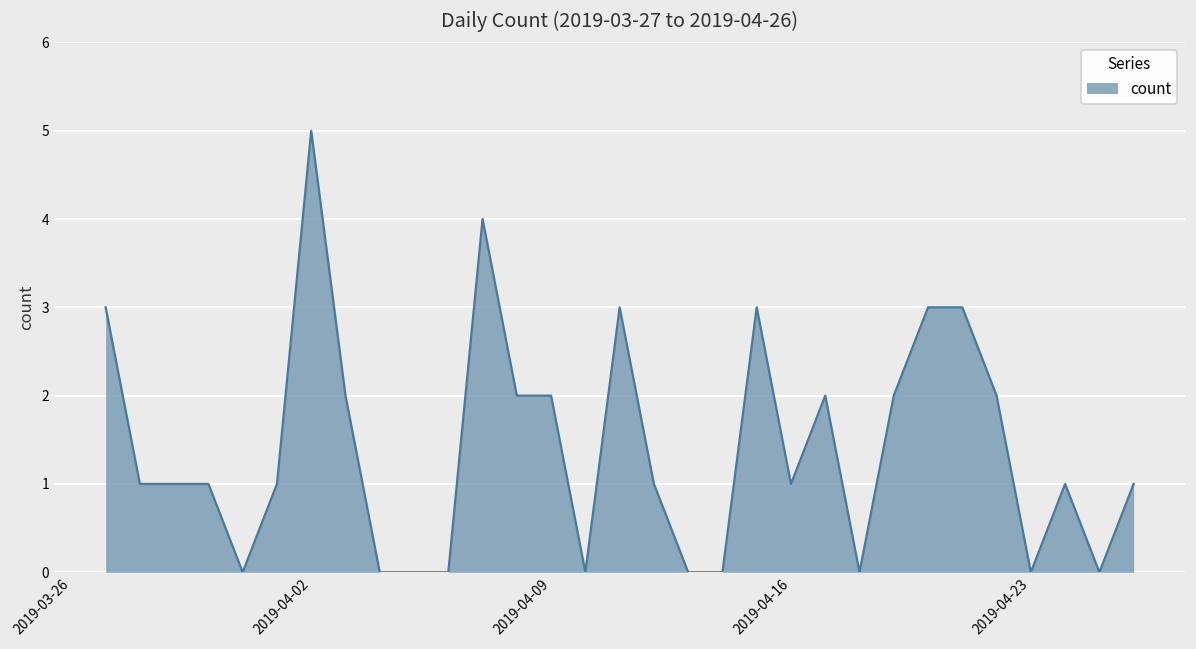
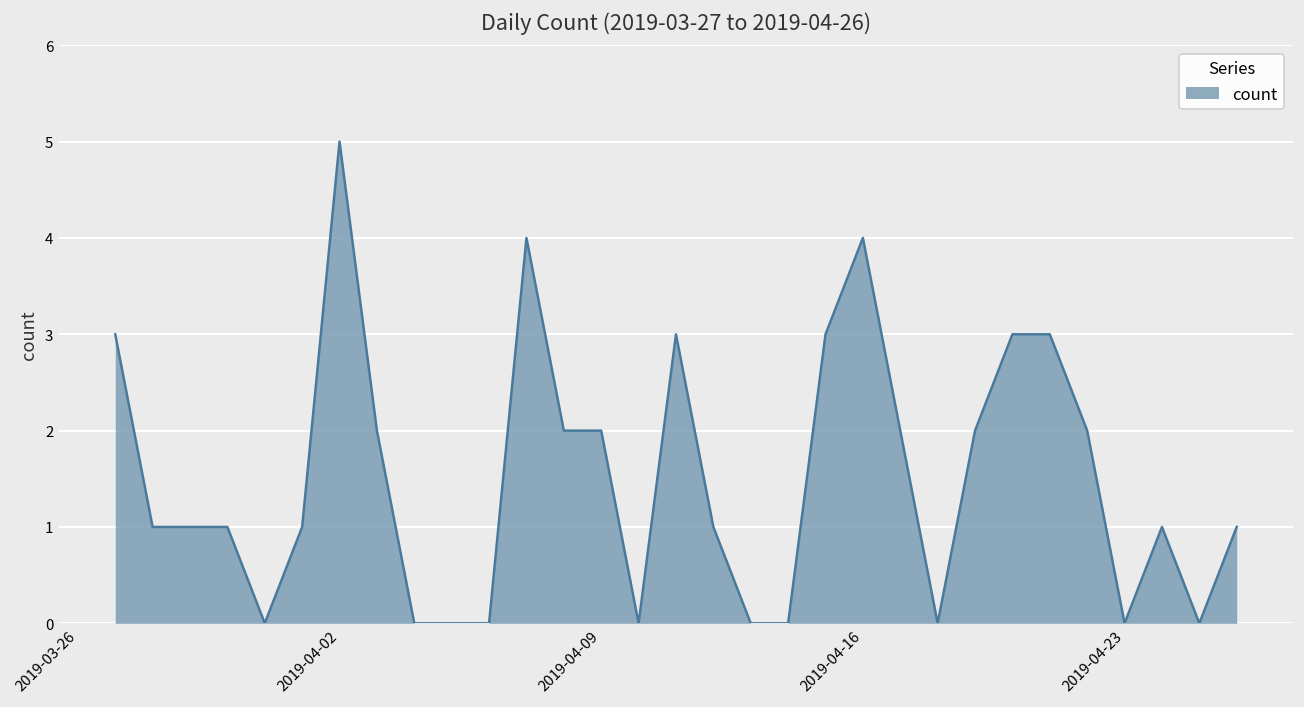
  {
    "2019-04-02": 5,
    "2019-04-09": 2,
-   "2019-04-16": 1,
+   "2019-04-16": 4,
    "2019-04-23": 0
  }
